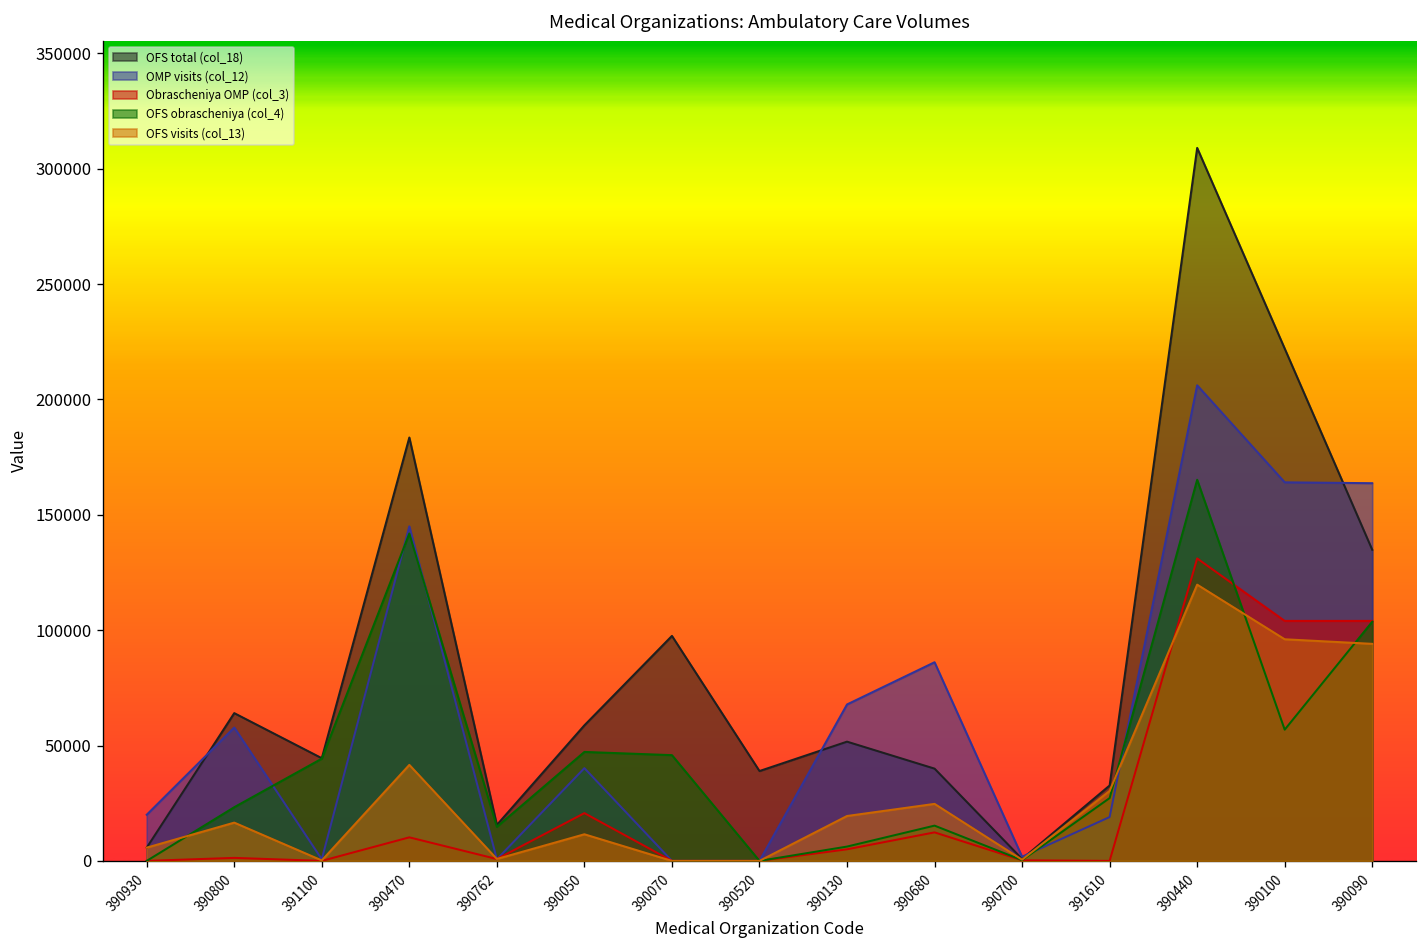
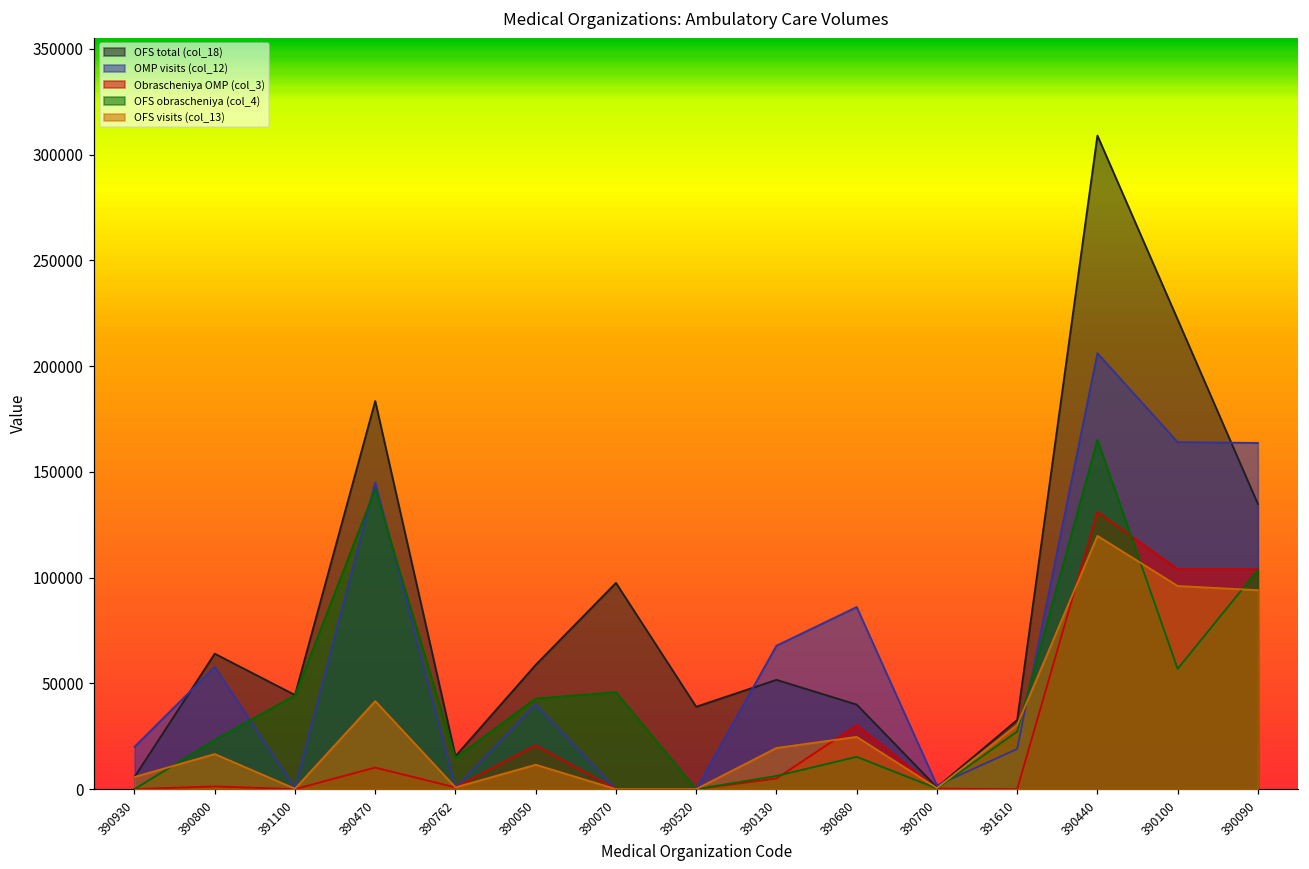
  {
    "OFS total (col_18)": {
      "390800": 64000,
      "390470": 184000,
      "390050": 59000,
      "390070": 98000,
      "390520": 39000,
      "390130": 52000,
      "390680": 40000,
      "391610": 33000,
      "390440": 309000,
      "390100": 222000,
      "390090": 135000
    },
    "OMP visits (col_12)": {
      "390930": 20000,
      "390800": 58000,
      "390470": 145000,
      "390050": 40000,
      "390130": 68000,
      "390680": 86000,
      "391610": 19000,
      "390440": 206000,
      "390100": 164000,
      "390090": 164000
    },
    "Obrascheniya OMP (col_3)": {
      "390800": 1000,
      "390470": 10000,
      "390050": 21000,
-     "390680": 12000,
+     "390680": 30000,
      "391610": 0,
      "390440": 131000,
      "390100": 104000
    },
    "OFS obrascheniya (col_4)": {
      "390800": 23000,
      "390470": 142000,
-     "390050": 47000,
+     "390050": 43000,
      "390070": 46000,
      "390680": 15000,
      "391610": 27000,
      "390440": 165000,
      "390100": 57000
    },
    "OFS visits (col_13)": {
      "390800": 17000,
      "390470": 42000,
      "390050": 12000,
      "390130": 19000,
      "390680": 25000,
      "391610": 30000,
      "390440": 120000,
      "390100": 96000,
      "390090": 94000
    }
  }
